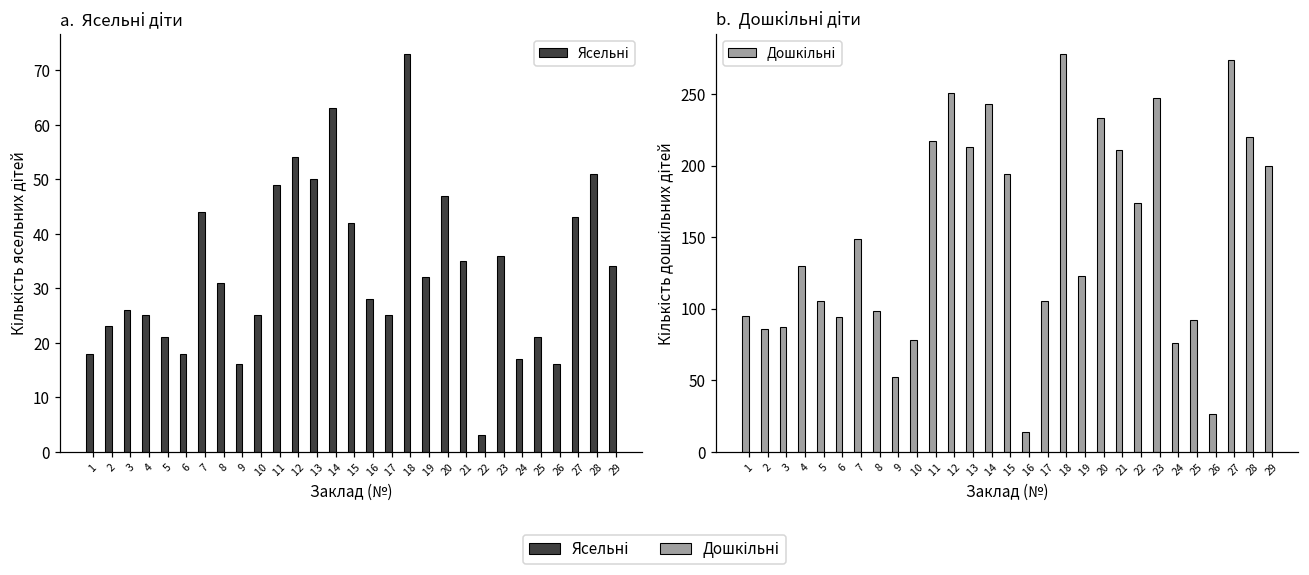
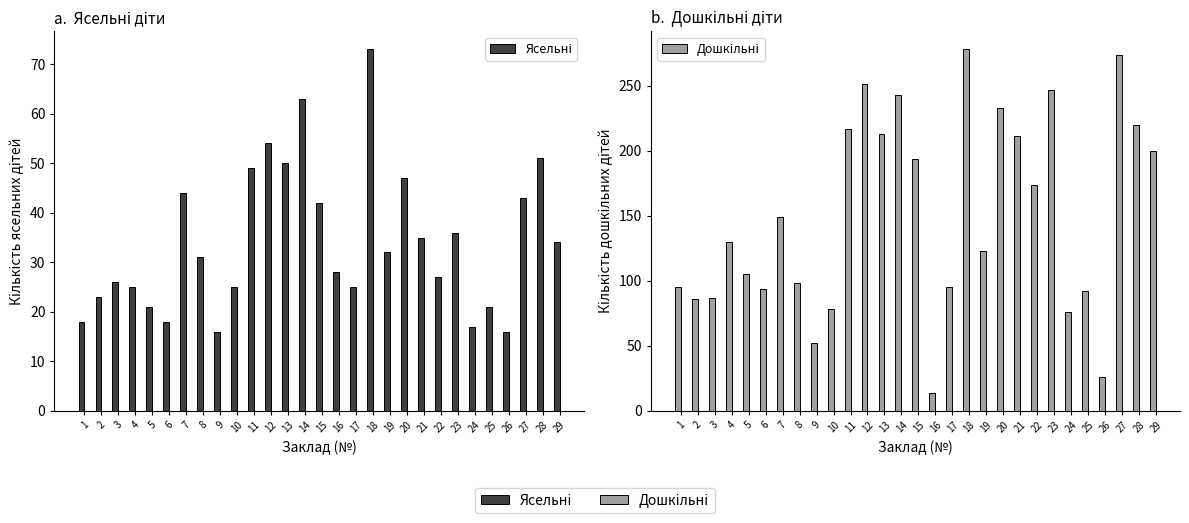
  {
    "a. Ясельні діти": {
      "1": 18,
      "2": 23,
      "3": 26,
      "4": 25,
      "5": 21,
      "6": 18,
      "7": 44,
      "8": 31,
      "9": 16,
      "10": 25,
      "11": 49,
      "12": 54,
      "13": 50,
      "14": 63,
      "15": 42,
      "16": 28,
      "17": 25,
      "18": 73,
      "19": 32,
      "20": 47,
      "21": 35,
-     "22": 3,
+     "22": 27,
      "23": 36,
      "24": 17,
      "25": 21,
      "26": 16,
      "27": 43,
      "28": 51,
      "29": 34
    },
    "b. Дошкільні діти": {
      "1": 95,
      "2": 86,
      "3": 87,
      "4": 130,
      "5": 105,
      "6": 94,
      "7": 149,
      "8": 98,
      "9": 52,
      "10": 78,
      "11": 217,
      "12": 251,
      "13": 213,
      "14": 243,
      "15": 194,
      "16": 14,
-     "17": 105,
+     "17": 95,
      "18": 278,
      "19": 123,
      "20": 233,
      "21": 211,
      "22": 174,
      "23": 247,
      "24": 76,
      "25": 92,
      "26": 26,
      "27": 274,
      "28": 220,
      "29": 200
    }
  }
